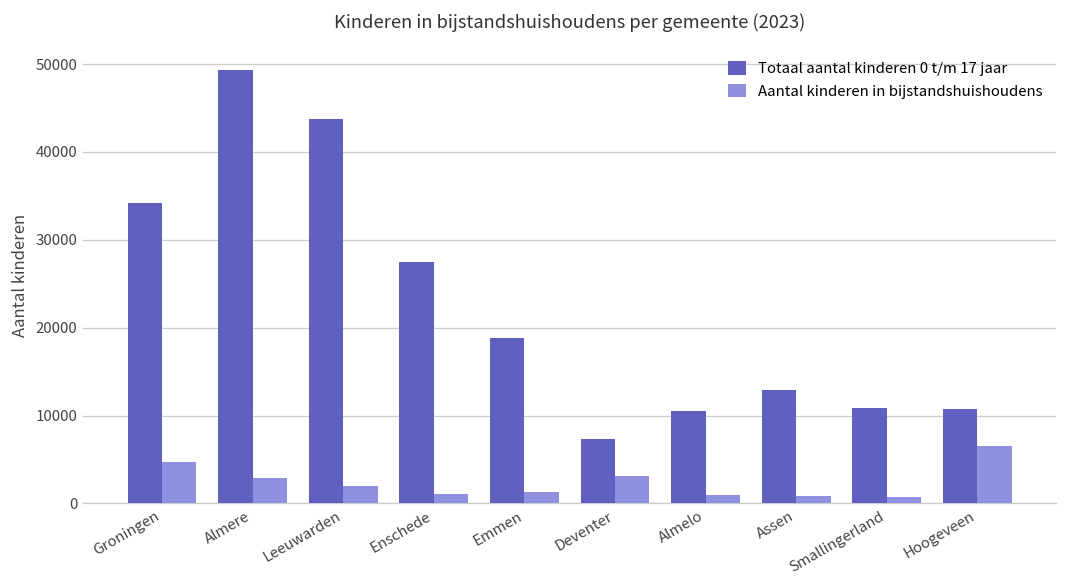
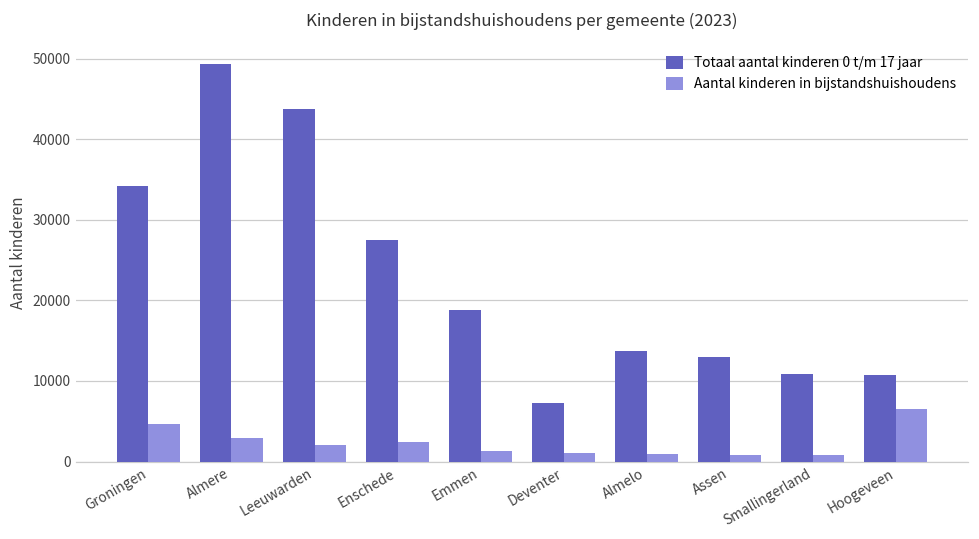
  {
    "Totaal aantal kinderen 0 t/m 17 jaar": {
      "Groningen": 34000,
      "Almere": 49000,
      "Leeuwarden": 44000,
      "Enschede": 28000,
      "Emmen": 19000,
      "Deventer": 7000,
-     "Almelo": 10000,
+     "Almelo": 14000,
      "Assen": 13000,
      "Smallingerland": 11000,
      "Hoogeveen": 11000
    },
    "Aantal kinderen in bijstandshuishoudens": {
      "Groningen": 5000,
      "Almere": 3000,
      "Leeuwarden": 2000,
-     "Enschede": 1000,
+     "Enschede": 2000,
      "Emmen": 1000,
-     "Deventer": 3000,
+     "Deventer": 1000,
      "Almelo": 1000,
      "Assen": 1000,
      "Smallingerland": 1000,
      "Hoogeveen": 7000
    }
  }
